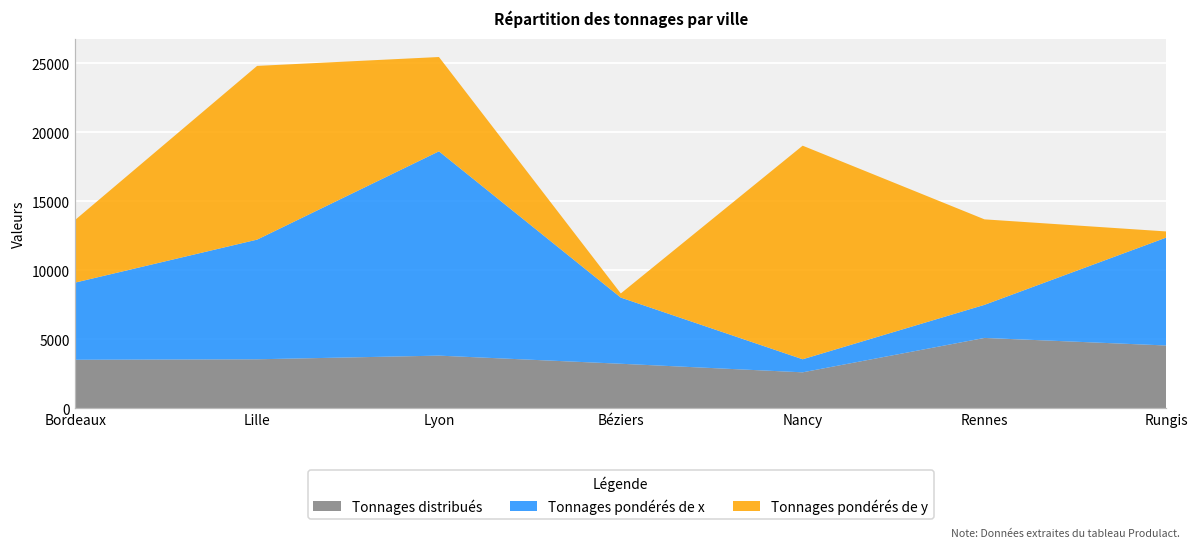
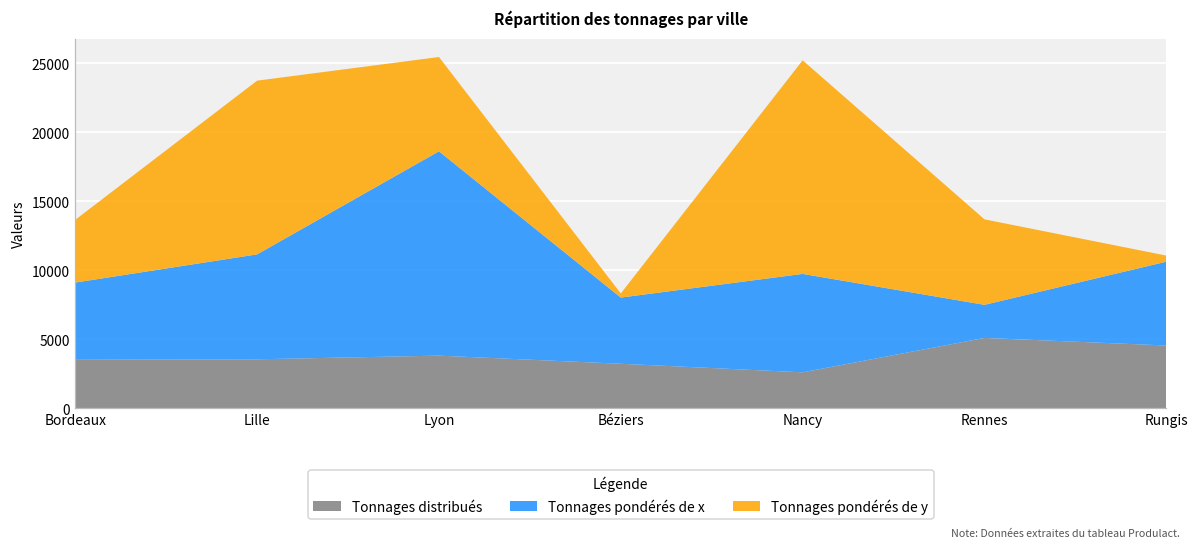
  {
    "Tonnages distribués": {
      "Bordeaux": 3500,
      "Lille": 3500,
      "Lyon": 3800,
      "Béziers": 3200,
      "Nancy": 2600,
      "Rennes": 5100,
      "Rungis": 4500
    },
    "Tonnages pondérés de x": {
      "Bordeaux": 5600,
-     "Lille": 8700,
+     "Lille": 7600,
      "Lyon": 14800,
      "Béziers": 4800,
-     "Nancy": 900,
+     "Nancy": 7100,
      "Rennes": 2400,
-     "Rungis": 7800
+     "Rungis": 6100
    },
    "Tonnages pondérés de y": {
      "Bordeaux": 4600,
      "Lille": 12600,
      "Lyon": 6800,
      "Béziers": 300,
      "Nancy": 15500,
      "Rennes": 6200,
      "Rungis": 400
    }
  }
